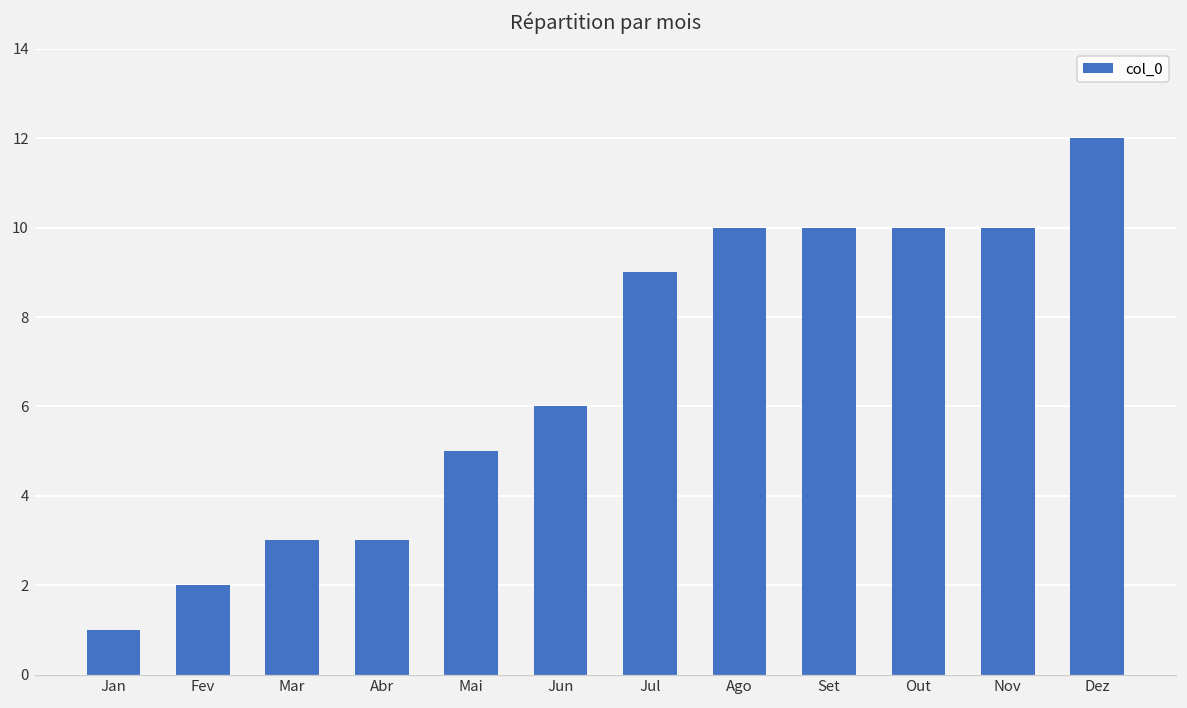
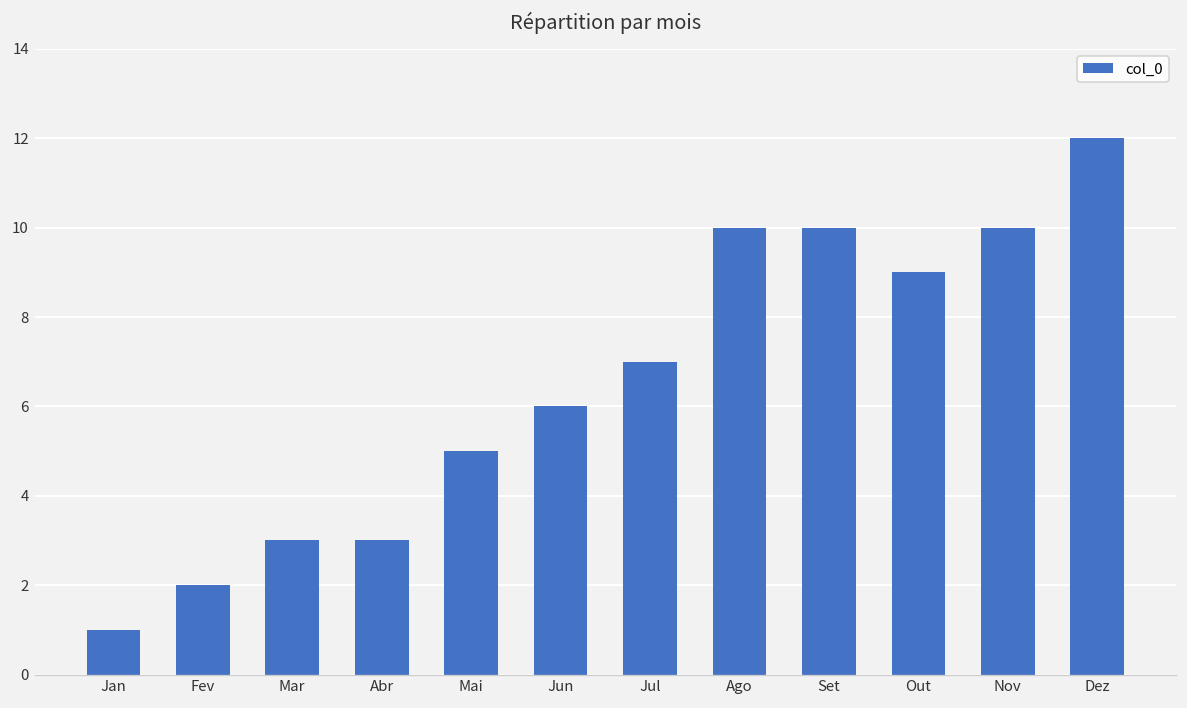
  {
    "Jan": 1,
    "Fev": 2,
    "Mar": 3,
    "Abr": 3,
    "Mai": 5,
    "Jun": 6,
-   "Jul": 9,
+   "Jul": 7,
    "Ago": 10,
    "Set": 10,
-   "Out": 10,
+   "Out": 9,
    "Nov": 10,
    "Dez": 12
  }
